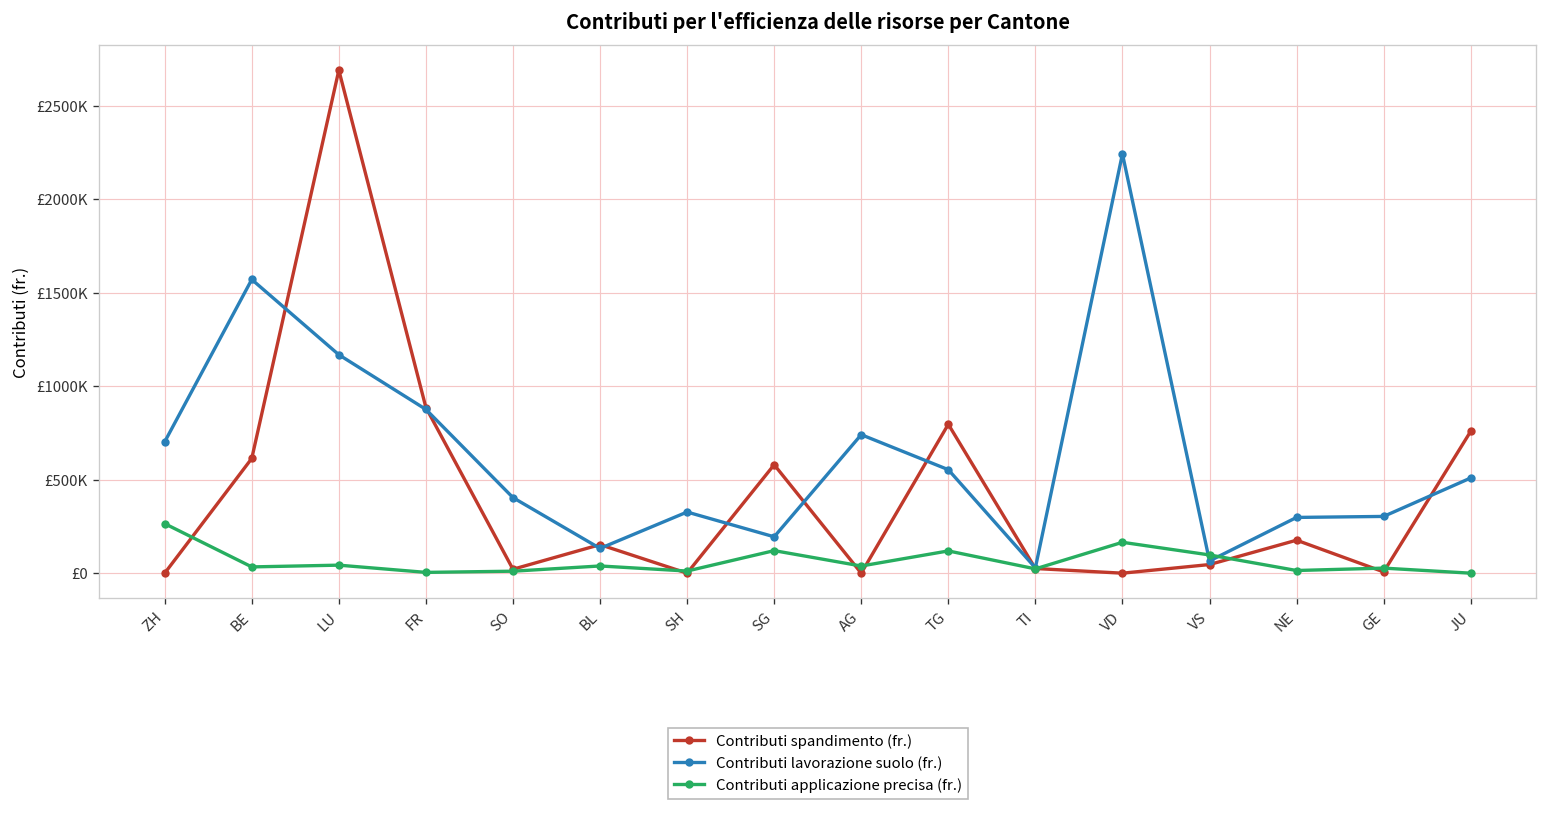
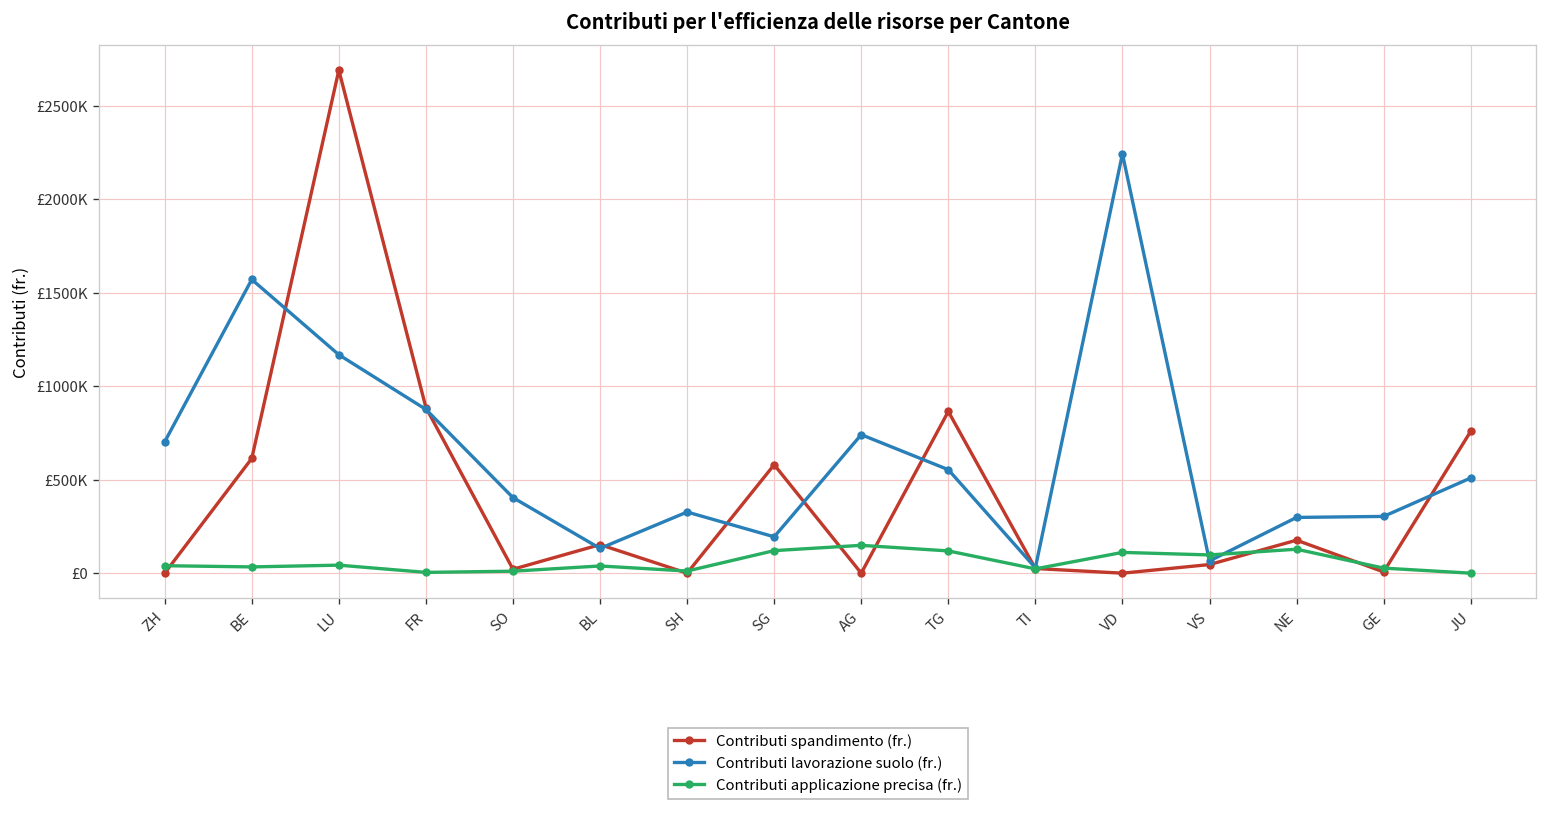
  {
    "Contributi spandimento (fr.)": {
      "ZH": "£0",
      "BE": "£610000",
      "LU": "£2690000",
      "BL": "£150000",
      "SG": "£580000",
      "AG": "£0",
-     "TG": "£800000",
+     "TG": "£870000",
      "VD": "£0",
      "VS": "£50000",
      "NE": "£180000",
      "GE": "£10000",
      "JU": "£760000"
    },
    "Contributi lavorazione suolo (fr.)": {
      "ZH": "£700000",
      "BE": "£1570000",
      "LU": "£1170000",
      "SO": "£400000",
      "BL": "£130000",
      "SH": "£330000",
      "SG": "£190000",
      "AG": "£740000",
      "TG": "£550000",
      "VD": "£2240000",
      "VS": "£70000",
      "NE": "£300000",
      "GE": "£300000",
      "JU": "£510000"
    },
    "Contributi applicazione precisa (fr.)": {
-     "ZH": "£270000",
+     "ZH": "£40000",
      "BE": "£30000",
      "LU": "£40000",
      "FR": "£0",
      "BL": "£40000",
      "SG": "£120000",
-     "AG": "£40000",
+     "AG": "£150000",
      "TG": "£120000",
-     "VD": "£170000",
+     "VD": "£110000",
      "VS": "£100000",
-     "NE": "£10000",
+     "NE": "£130000",
      "GE": "£30000",
      "JU": "£0"
    }
  }
